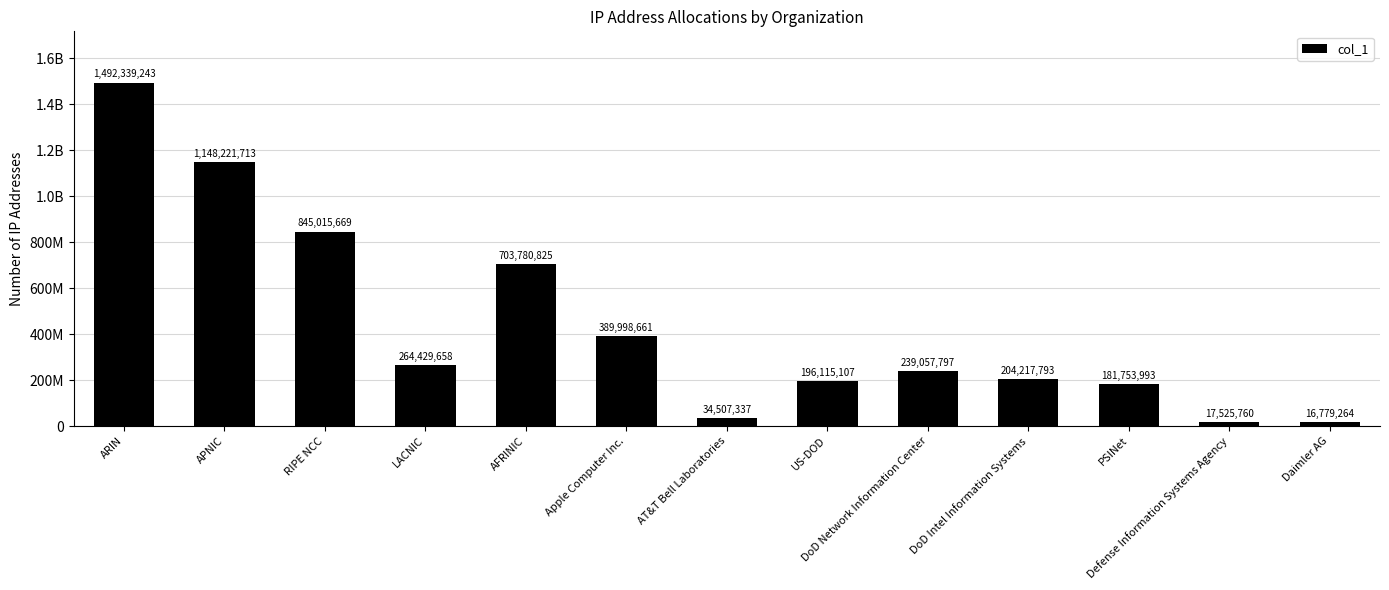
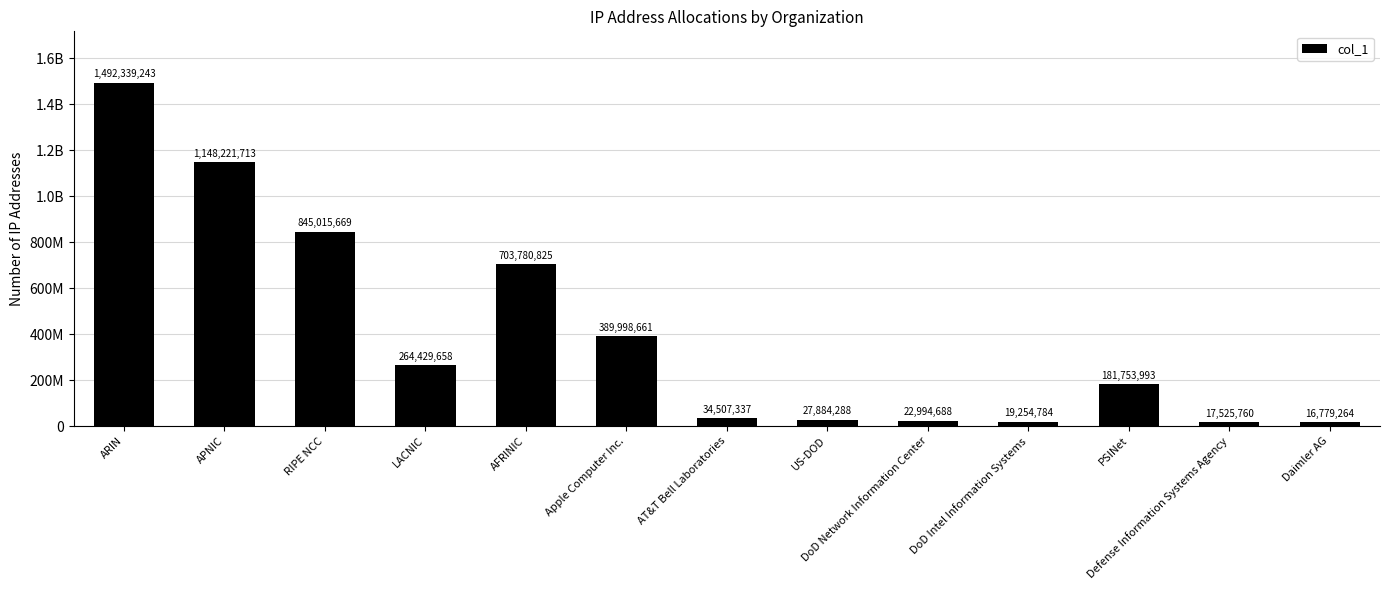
  {
    "ARIN": "1,492,339,243",
    "APNIC": "1,148,221,713",
    "RIPE NCC": "845,015,669",
    "LACNIC": "264,429,658",
    "AFRINIC": "703,780,825",
    "Apple Computer Inc.": "389,998,661",
    "AT&T Bell Laboratories": "34,507,337",
-   "US-DOD": "196,115,107",
-   "DoD Network Information Center": "239,057,797",
-   "DoD Intel Information Systems": "204,217,793",
+   "US-DOD": "27,884,288",
+   "DoD Network Information Center": "22,994,688",
+   "DoD Intel Information Systems": "19,254,784",
    "PSINet": "181,753,993",
    "Defense Information Systems Agency": "17,525,760",
    "Daimler AG": "16,779,264"
  }
